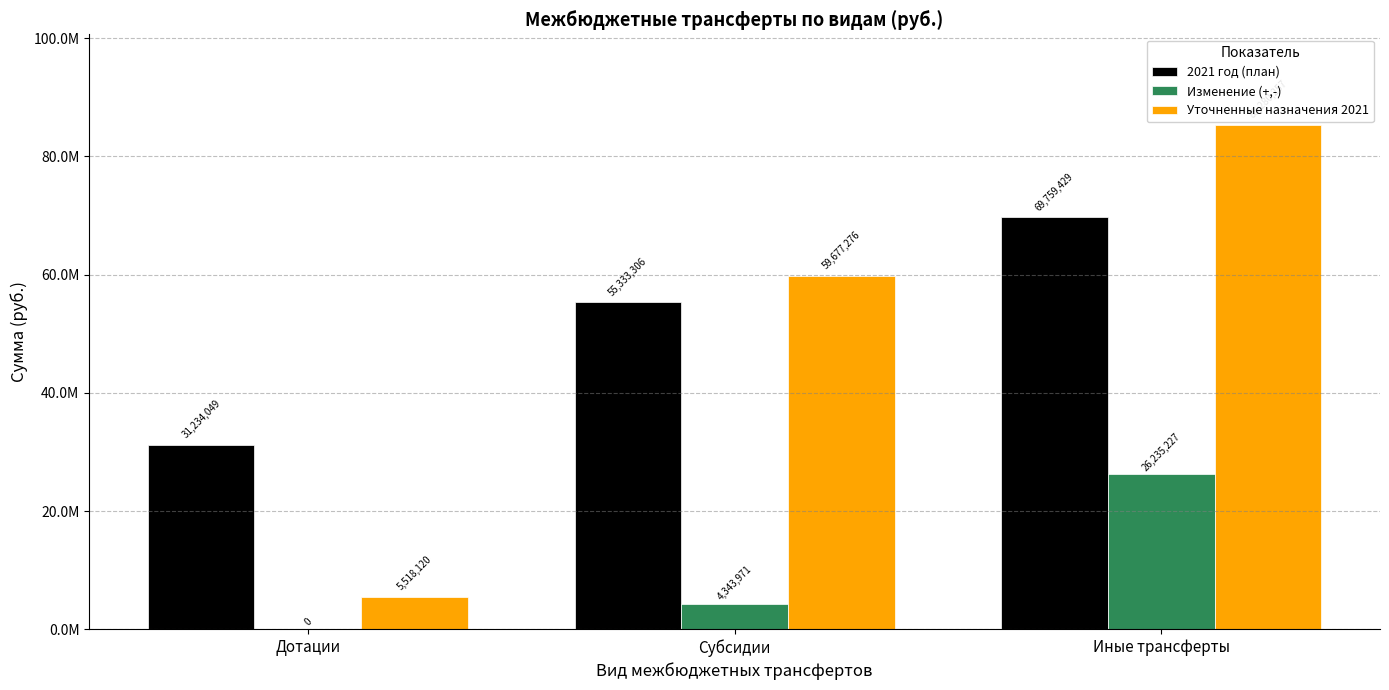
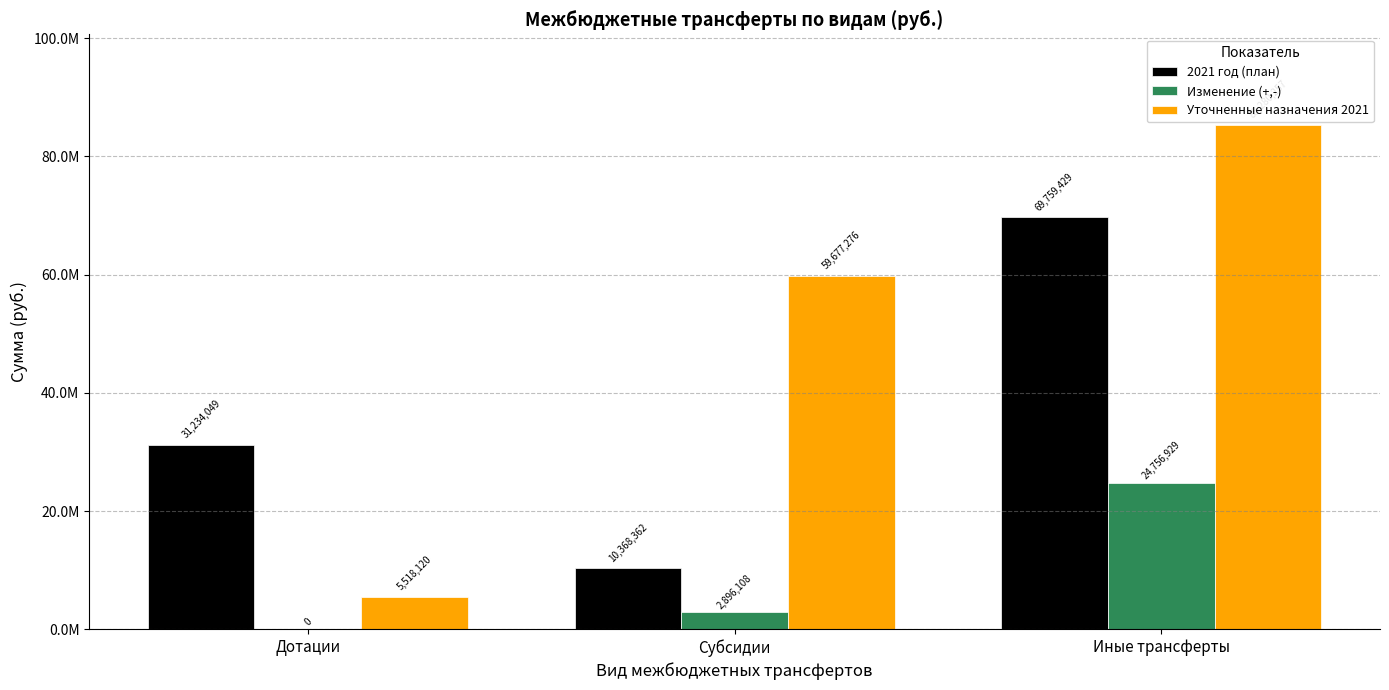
  {
    "2021 год (план)": {
      "Дотации": "31,234,049",
-     "Субсидии": "55,333,306",
+     "Субсидии": "10,368,362",
      "Иные трансферты": "69,759,429"
    },
    "Изменение (+,-)": {
      "Дотации": "0",
-     "Субсидии": "4,343,971",
-     "Иные трансферты": "26,235,227"
+     "Субсидии": "2,896,108",
+     "Иные трансферты": "24,756,929"
    },
    "Уточненные назначения 2021": {
      "Дотации": "5,518,120",
      "Субсидии": "59,677,276"
    }
  }
